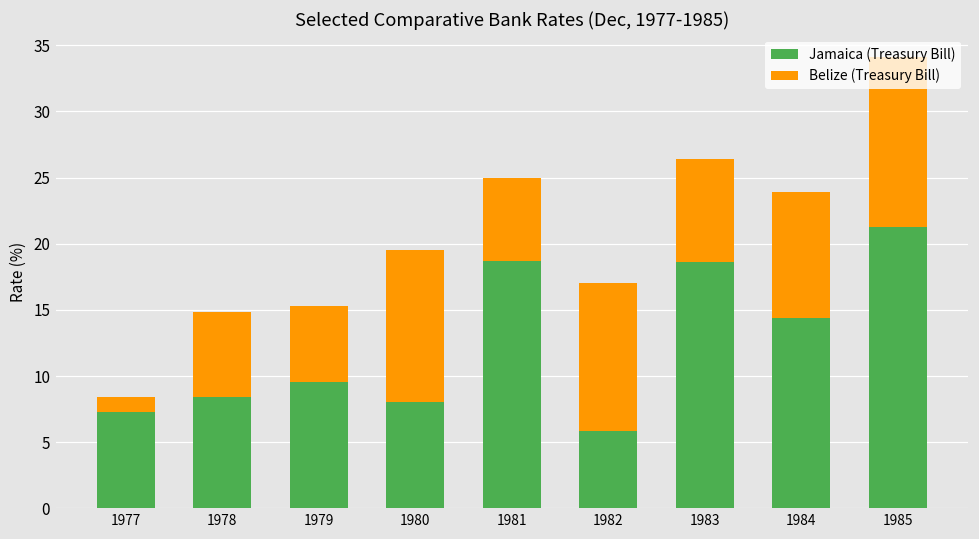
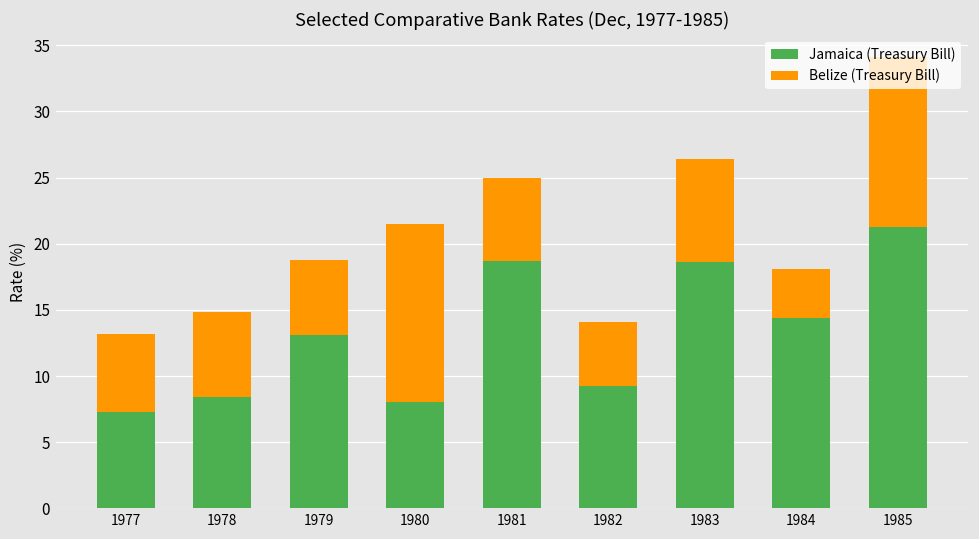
  {
    "Jamaica (Treasury Bill)": {
      "1977": 7.3,
      "1978": 8.4,
-     "1979": 9.6,
+     "1979": 13.1,
      "1980": 8.1,
      "1981": 18.7,
-     "1982": 5.9,
+     "1982": 9.3,
      "1983": 18.6,
      "1984": 14.4,
      "1985": 21.3
    },
    "Belize (Treasury Bill)": {
-     "1977": 1.1,
+     "1977": 5.9,
      "1978": 6.4,
      "1979": 5.7,
-     "1980": 11.5,
+     "1980": 13.4,
      "1981": 6.3,
-     "1982": 11.2,
+     "1982": 4.8,
      "1983": 7.7,
-     "1984": 9.5
+     "1984": 3.7
    }
  }
